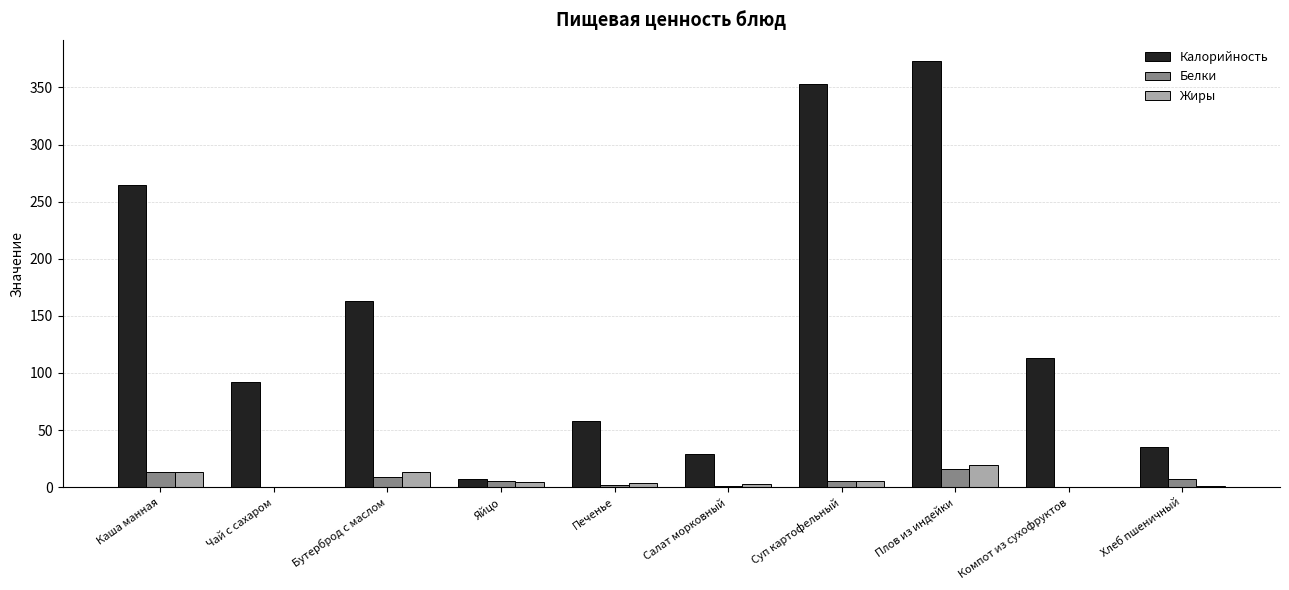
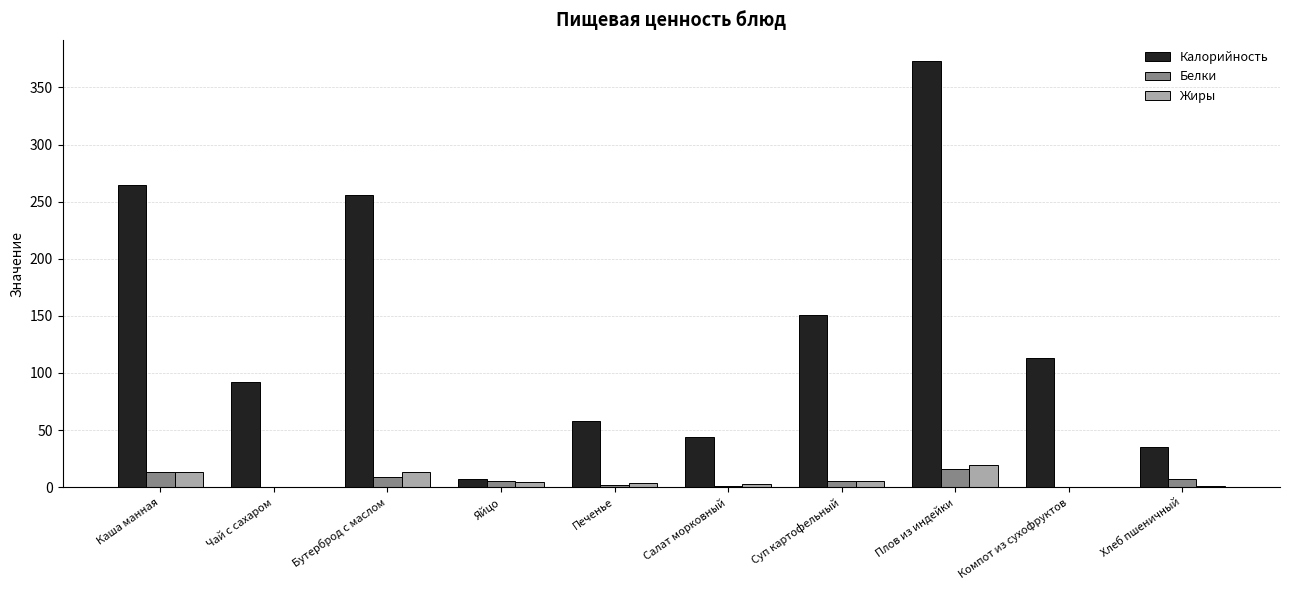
  {
    "Калорийность": {
      "Каша манная": 265,
      "Чай с сахаром": 92,
-     "Бутерброд с маслом": 163,
+     "Бутерброд с маслом": 256,
      "Яйцо": 7,
      "Печенье": 58,
-     "Салат морковный": 29,
-     "Суп картофельный": 353,
+     "Салат морковный": 44,
+     "Суп картофельный": 151,
      "Плов из индейки": 373,
      "Компот из сухофруктов": 113,
      "Хлеб пшеничный": 35
    }
  }
